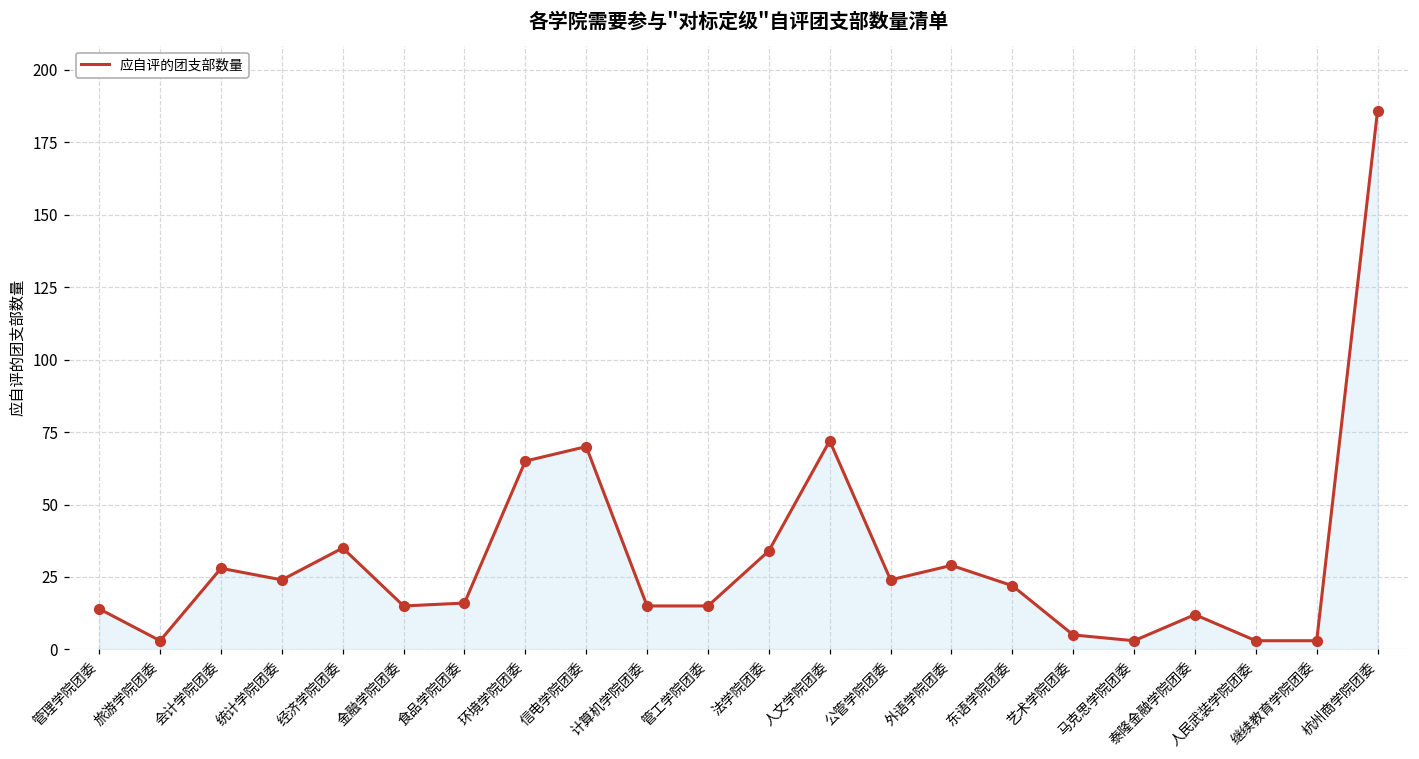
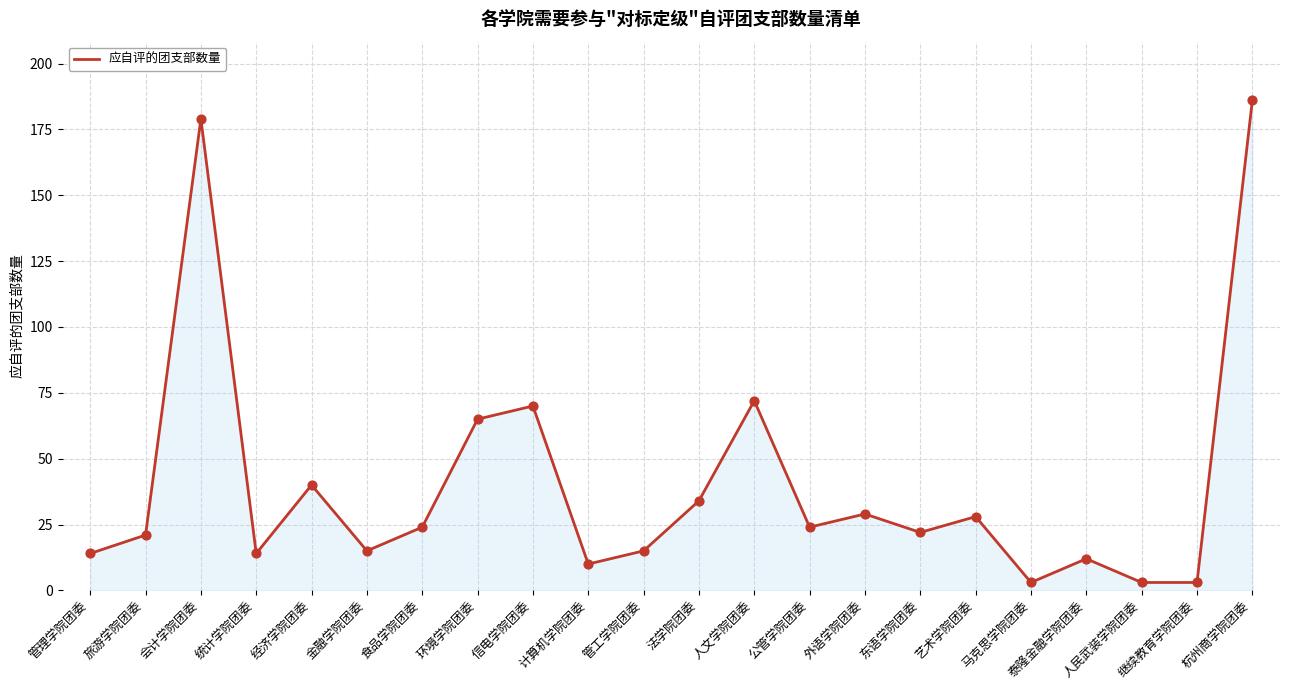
  {
    "管理学院团委": 14,
-   "旅游学院团委": 3,
-   "会计学院团委": 28,
-   "统计学院团委": 24,
-   "经济学院团委": 35,
+   "旅游学院团委": 21,
+   "会计学院团委": 179,
+   "统计学院团委": 14,
+   "经济学院团委": 40,
    "金融学院团委": 15,
-   "食品学院团委": 16,
+   "食品学院团委": 24,
    "环境学院团委": 65,
    "信电学院团委": 70,
-   "计算机学院团委": 15,
+   "计算机学院团委": 10,
    "管工学院团委": 15,
    "法学院团委": 34,
    "人文学院团委": 72,
    "公管学院团委": 24,
    "外语学院团委": 29,
    "东语学院团委": 22,
-   "艺术学院团委": 5,
+   "艺术学院团委": 28,
    "马克思学院团委": 3,
    "泰隆金融学院团委": 12,
    "人民武装学院团委": 3,
    "继续教育学院团委": 3,
    "杭州商学院团委": 186
  }
